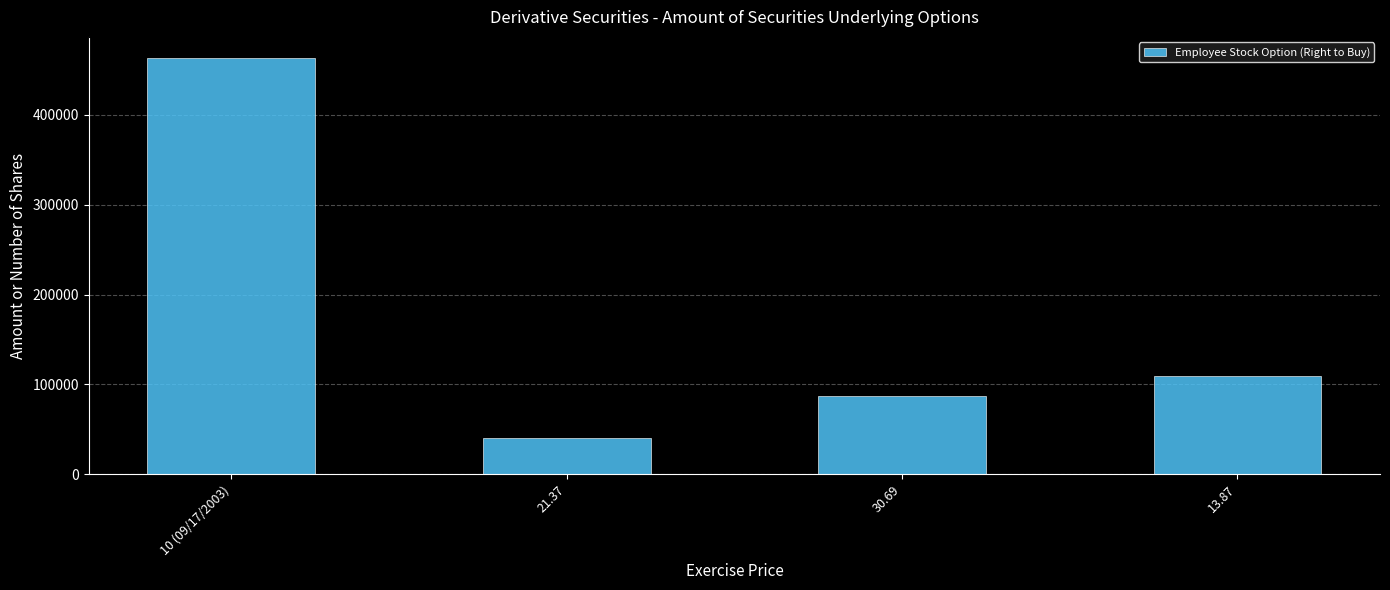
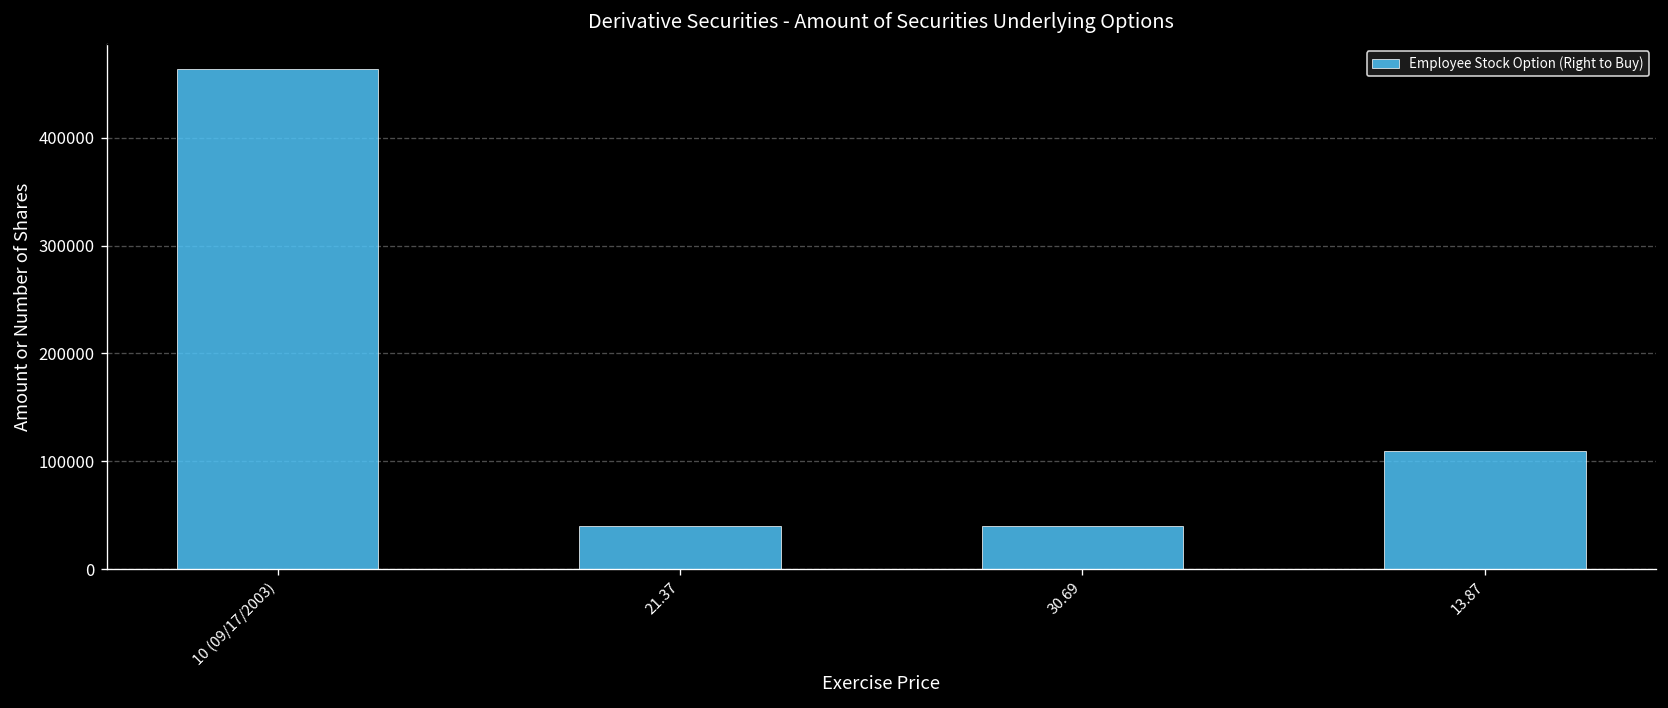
  {
    "10 (09/17/2003)": 460000,
    "21.37": 40000,
-   "30.69": 90000,
+   "30.69": 40000,
    "13.87": 110000
  }
